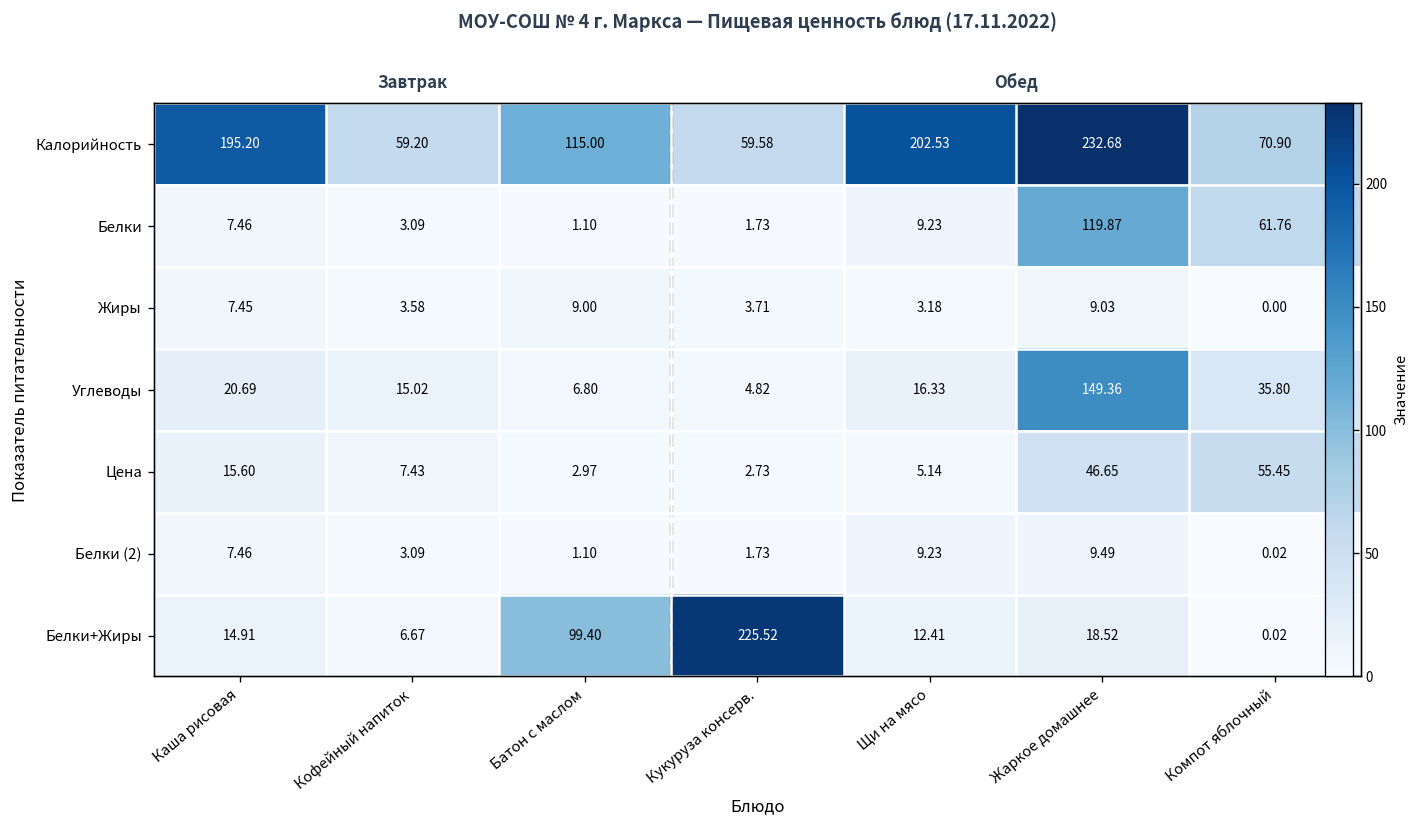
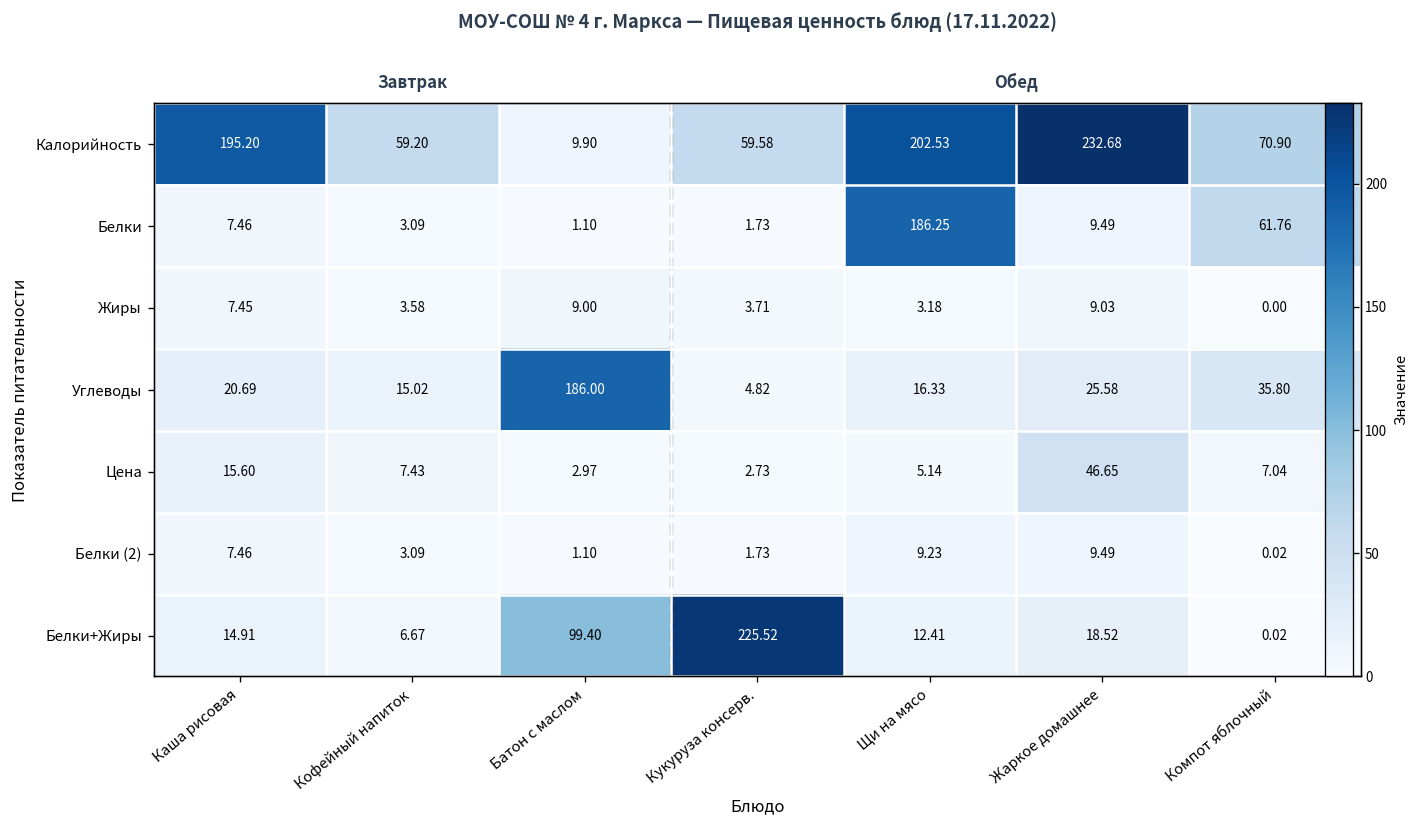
  {
    "Калорийность": {
      "Каша рисовая": 195.20,
      "Кофейный напиток": 59.20,
-     "Батон с маслом": 115.00,
+     "Батон с маслом": 9.90,
      "Кукуруза консерв.": 59.58,
      "Щи на мясо": 202.53,
      "Жаркое домашнее": 232.68,
      "Компот яблочный": 70.90
    },
    "Белки": {
      "Каша рисовая": 7.46,
      "Кофейный напиток": 3.09,
      "Батон с маслом": 1.10,
      "Кукуруза консерв.": 1.73,
-     "Щи на мясо": 9.23,
-     "Жаркое домашнее": 119.87,
+     "Щи на мясо": 186.25,
+     "Жаркое домашнее": 9.49,
      "Компот яблочный": 61.76
    },
    "Жиры": {
      "Каша рисовая": 7.45,
      "Кофейный напиток": 3.58,
      "Батон с маслом": 9.00,
      "Кукуруза консерв.": 3.71,
      "Щи на мясо": 3.18,
      "Жаркое домашнее": 9.03,
      "Компот яблочный": 0.00
    },
    "Углеводы": {
      "Каша рисовая": 20.69,
      "Кофейный напиток": 15.02,
-     "Батон с маслом": 6.80,
+     "Батон с маслом": 186.00,
      "Кукуруза консерв.": 4.82,
      "Щи на мясо": 16.33,
-     "Жаркое домашнее": 149.36,
+     "Жаркое домашнее": 25.58,
      "Компот яблочный": 35.80
    },
    "Цена": {
      "Каша рисовая": 15.60,
      "Кофейный напиток": 7.43,
      "Батон с маслом": 2.97,
      "Кукуруза консерв.": 2.73,
      "Щи на мясо": 5.14,
      "Жаркое домашнее": 46.65,
-     "Компот яблочный": 55.45
+     "Компот яблочный": 7.04
    },
    "Белки (2)": {
      "Каша рисовая": 7.46,
      "Кофейный напиток": 3.09,
      "Батон с маслом": 1.10,
      "Кукуруза консерв.": 1.73,
      "Щи на мясо": 9.23,
      "Жаркое домашнее": 9.49,
      "Компот яблочный": 0.02
    },
    "Белки+Жиры": {
      "Каша рисовая": 14.91,
      "Кофейный напиток": 6.67,
      "Батон с маслом": 99.40,
      "Кукуруза консерв.": 225.52,
      "Щи на мясо": 12.41,
      "Жаркое домашнее": 18.52,
      "Компот яблочный": 0.02
    }
  }
